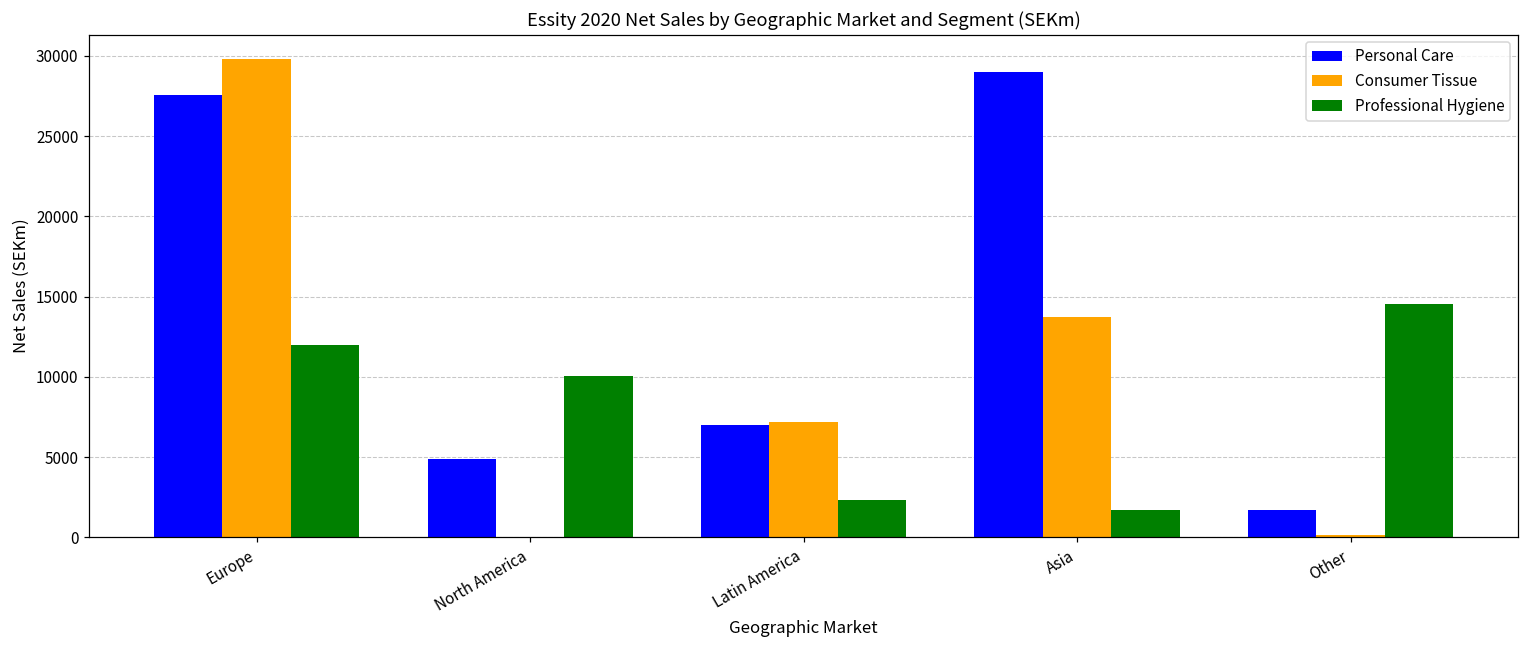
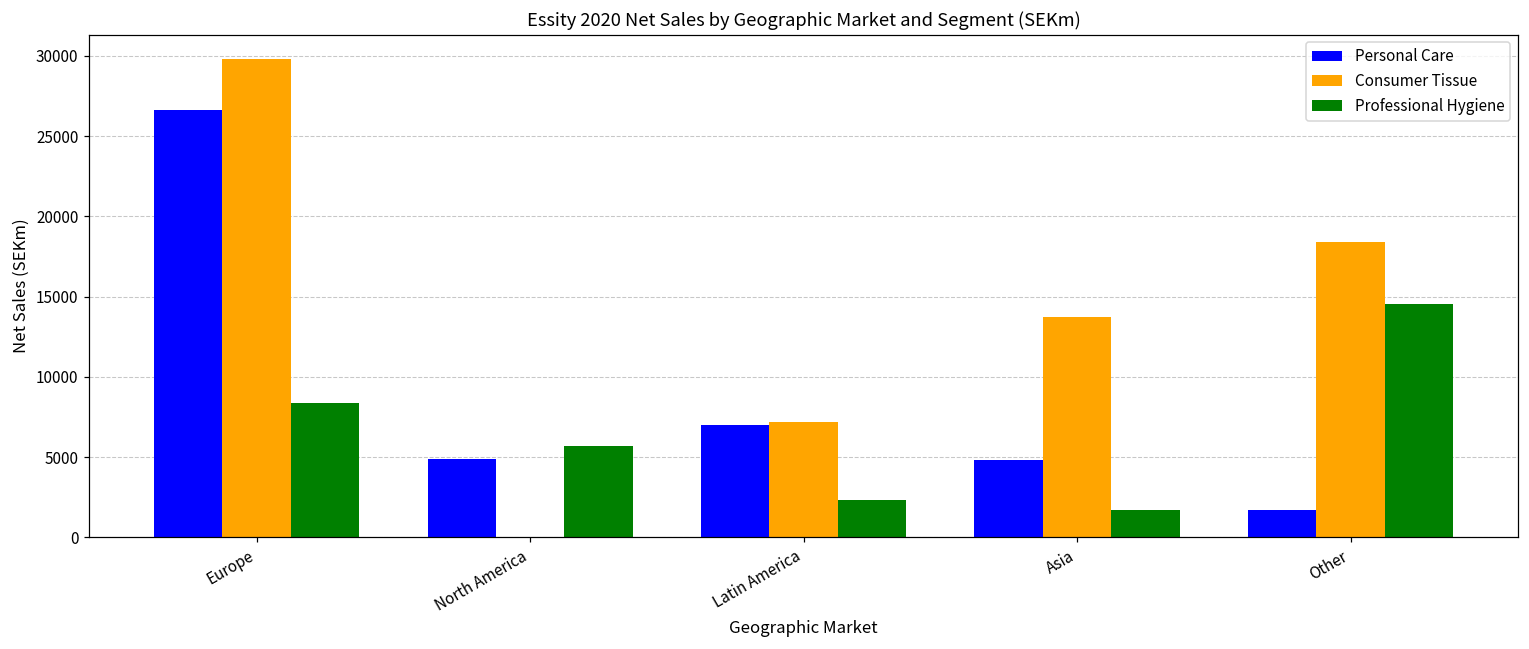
  {
    "Personal Care": {
-     "Europe": 27600,
+     "Europe": 26600,
      "North America": 4900,
      "Latin America": 7000,
-     "Asia": 29000,
+     "Asia": 4800,
      "Other": 1700
    },
    "Consumer Tissue": {
      "Europe": 29800,
      "Latin America": 7200,
      "Asia": 13700,
-     "Other": 200
+     "Other": 18400
    },
    "Professional Hygiene": {
-     "Europe": 12000,
-     "North America": 10100,
+     "Europe": 8300,
+     "North America": 5700,
      "Latin America": 2300,
      "Asia": 1700,
      "Other": 14500
    }
  }
